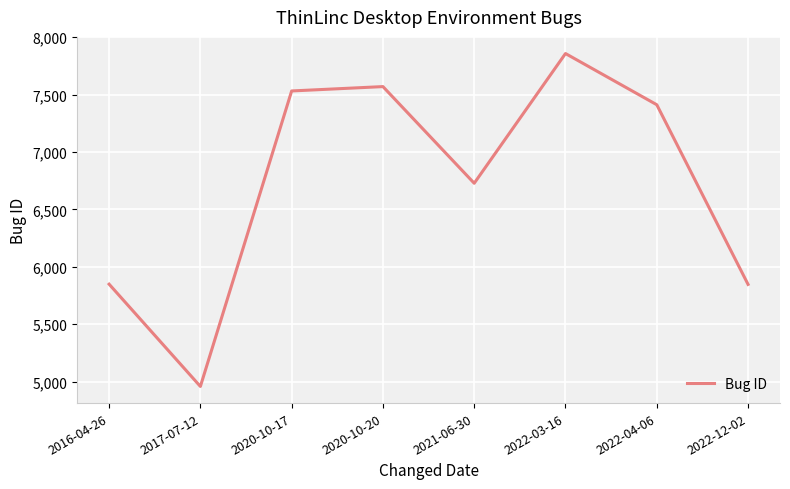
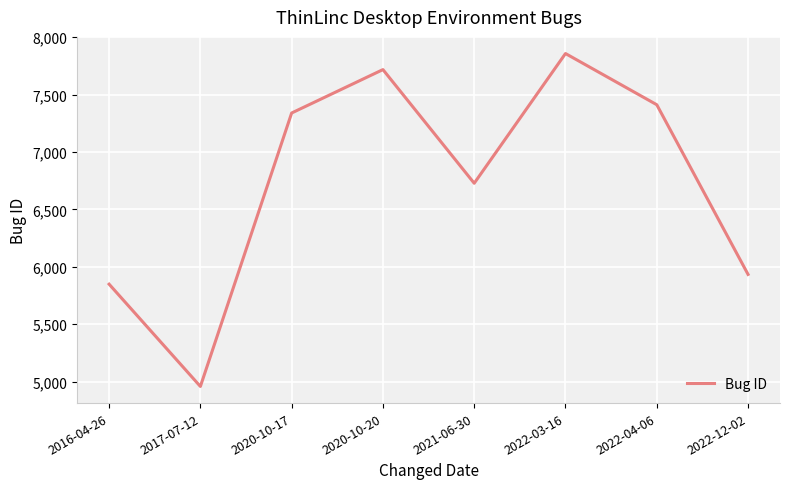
  {
    "2016-04-26": "5,850",
    "2017-07-12": "4,960",
-   "2020-10-17": "7,530",
-   "2020-10-20": "7,570",
+   "2020-10-17": "7,340",
+   "2020-10-20": "7,720",
    "2021-06-30": "6,730",
    "2022-03-16": "7,860",
    "2022-04-06": "7,410",
-   "2022-12-02": "5,850"
+   "2022-12-02": "5,930"
  }
